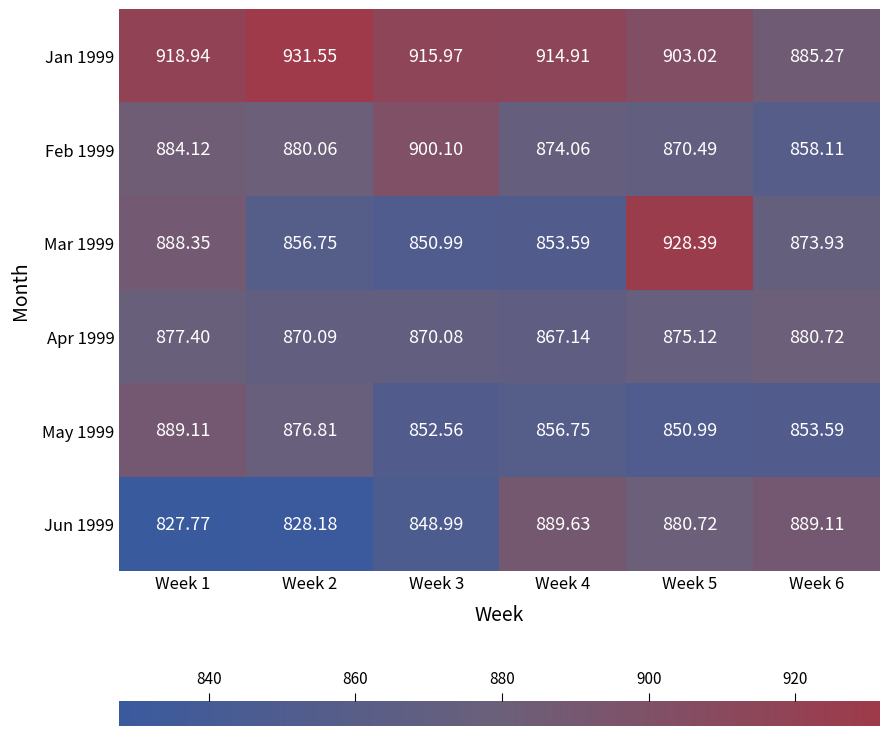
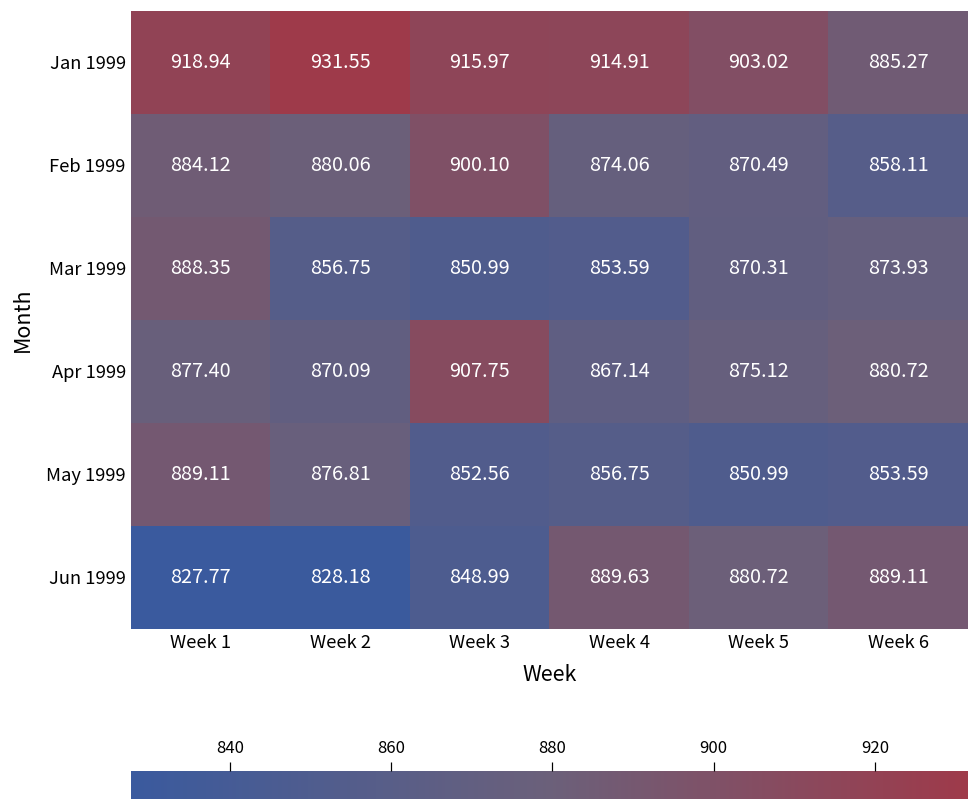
  {
    "Jan 1999": {
      "Week 1": 918.94,
      "Week 2": 931.55,
      "Week 3": 915.97,
      "Week 4": 914.91,
      "Week 5": 903.02,
      "Week 6": 885.27
    },
    "Feb 1999": {
      "Week 1": 884.12,
      "Week 2": 880.06,
      "Week 3": 900.10,
      "Week 4": 874.06,
      "Week 5": 870.49,
      "Week 6": 858.11
    },
    "Mar 1999": {
      "Week 1": 888.35,
      "Week 2": 856.75,
      "Week 3": 850.99,
      "Week 4": 853.59,
-     "Week 5": 928.39,
+     "Week 5": 870.31,
      "Week 6": 873.93
    },
    "Apr 1999": {
      "Week 1": 877.40,
      "Week 2": 870.09,
-     "Week 3": 870.08,
+     "Week 3": 907.75,
      "Week 4": 867.14,
      "Week 5": 875.12,
      "Week 6": 880.72
    },
    "May 1999": {
      "Week 1": 889.11,
      "Week 2": 876.81,
      "Week 3": 852.56,
      "Week 4": 856.75,
      "Week 5": 850.99,
      "Week 6": 853.59
    },
    "Jun 1999": {
      "Week 1": 827.77,
      "Week 2": 828.18,
      "Week 3": 848.99,
      "Week 4": 889.63,
      "Week 5": 880.72,
      "Week 6": 889.11
    }
  }
